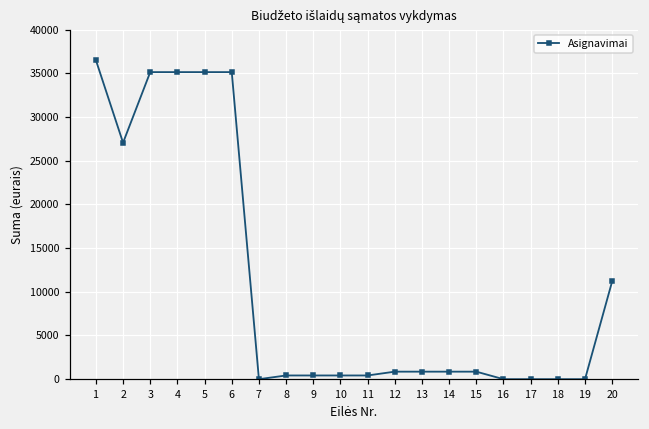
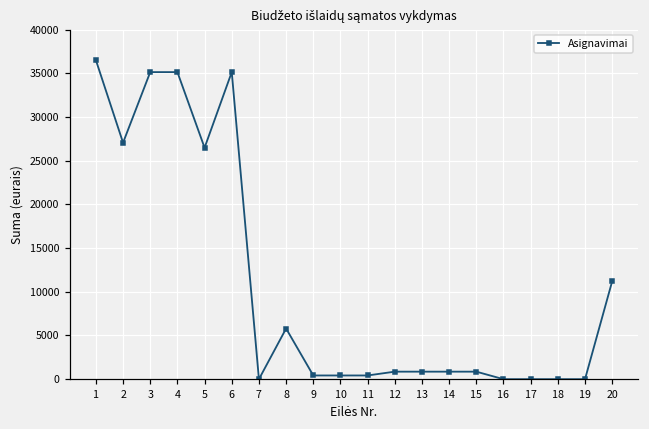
  {
    "1": 36000,
    "2": 27000,
    "3": 35000,
    "4": 35000,
-   "5": 35000,
+   "5": 26000,
    "6": 35000,
    "7": 0,
-   "8": 0,
+   "8": 6000,
    "9": 0,
    "10": 0,
    "11": 0,
    "12": 1000,
    "13": 1000,
    "14": 1000,
    "15": 1000,
    "16": 0,
    "17": 0,
    "18": 0,
    "19": 0,
    "20": 11000
  }
